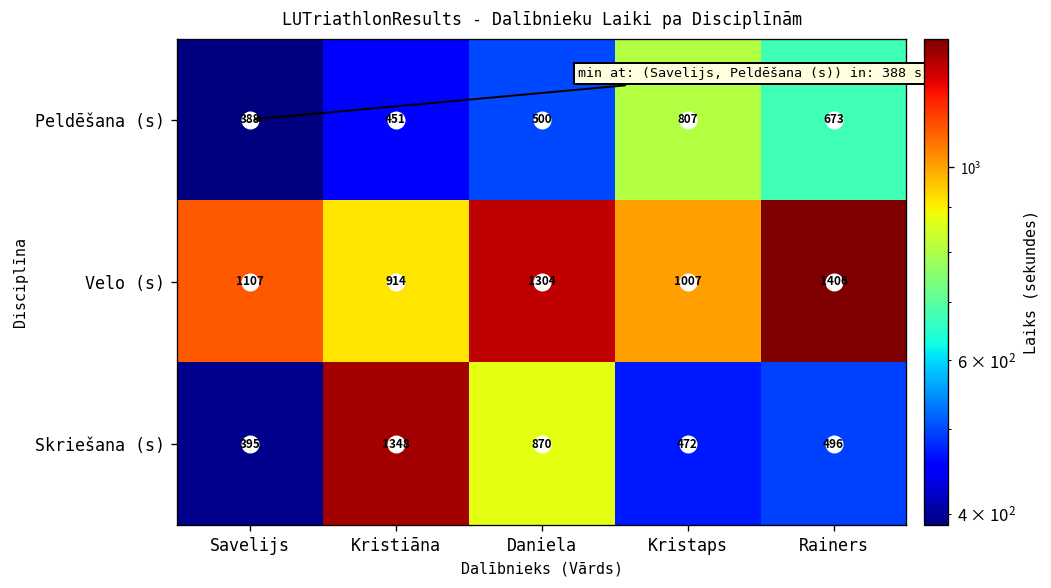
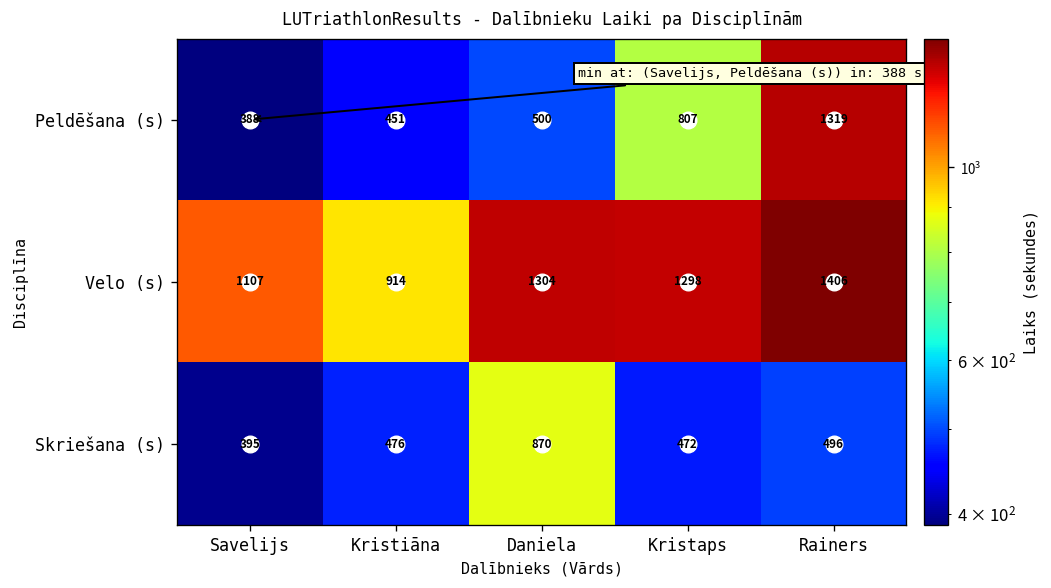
  {
    "Peldēšana (s)": {
-     "Rainers": 673
+     "Rainers": 1319
    },
    "Velo (s)": {
-     "Kristaps": 1007
+     "Kristaps": 1298
    },
    "Skriešana (s)": {
-     "Kristiāna": 1348
+     "Kristiāna": 476
    }
  }
